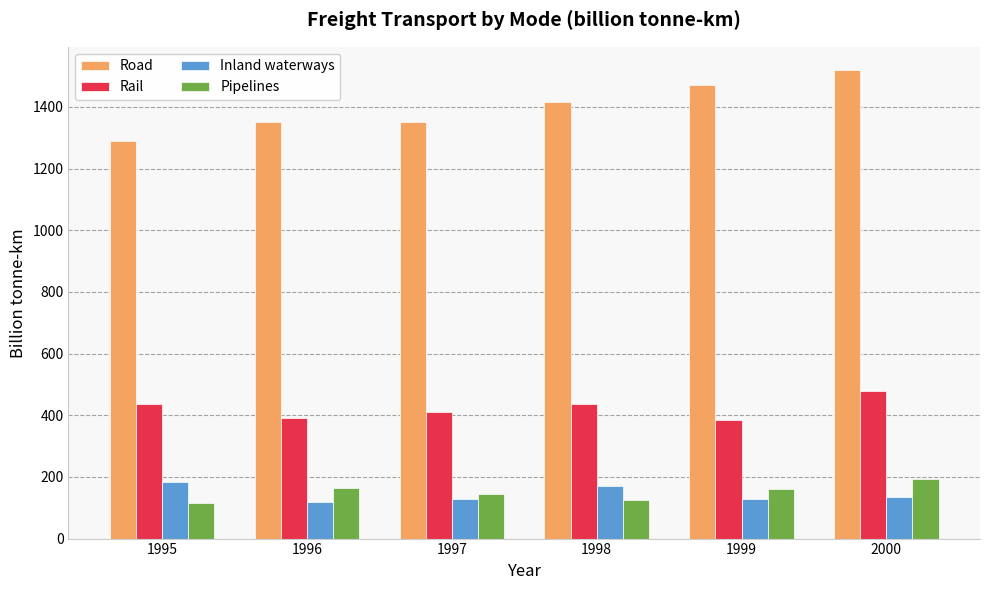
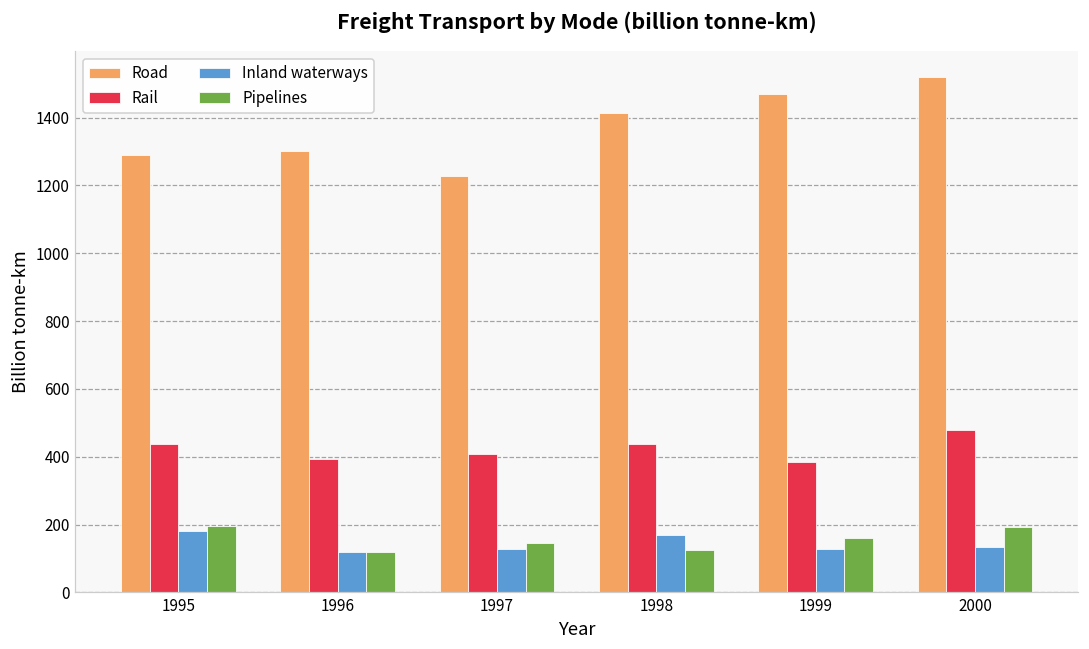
  {
    "Road": {
      "1995": 1290,
-     "1996": 1350,
-     "1997": 1350,
+     "1996": 1300,
+     "1997": 1230,
      "1998": 1410,
      "1999": 1470,
      "2000": 1520
    },
    "Rail": {
      "1995": 440,
      "1996": 390,
      "1997": 410,
      "1998": 440,
      "1999": 380,
      "2000": 480
    },
    "Inland waterways": {
      "1995": 180,
      "1996": 120,
      "1997": 130,
      "1998": 170,
      "1999": 130,
      "2000": 130
    },
    "Pipelines": {
-     "1995": 110,
-     "1996": 160,
+     "1995": 200,
+     "1996": 120,
      "1997": 150,
      "1998": 130,
      "1999": 160,
      "2000": 190
    }
  }
